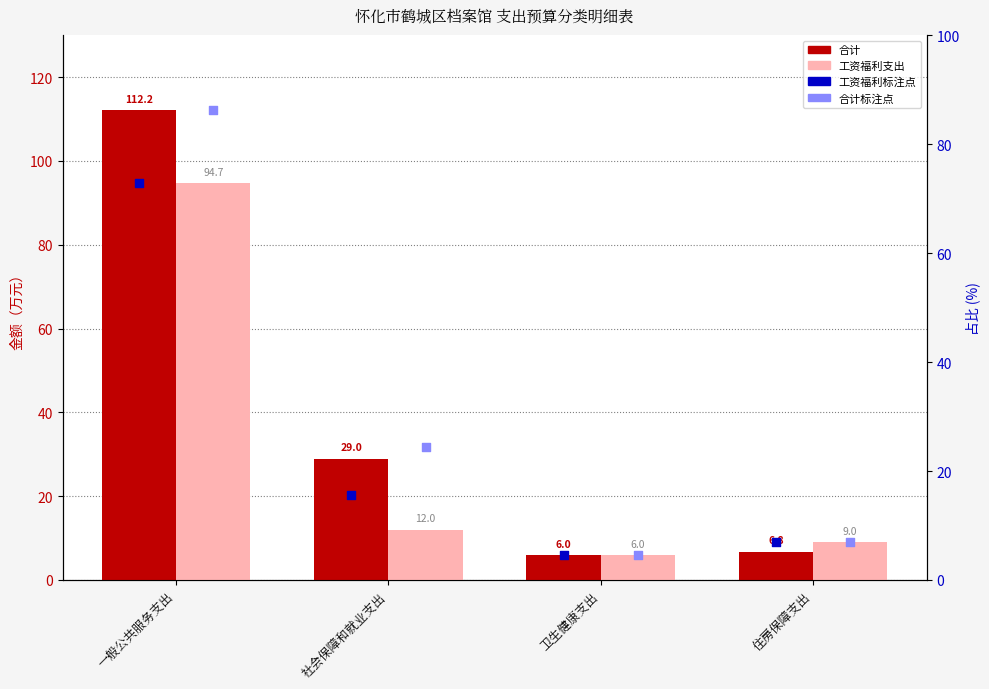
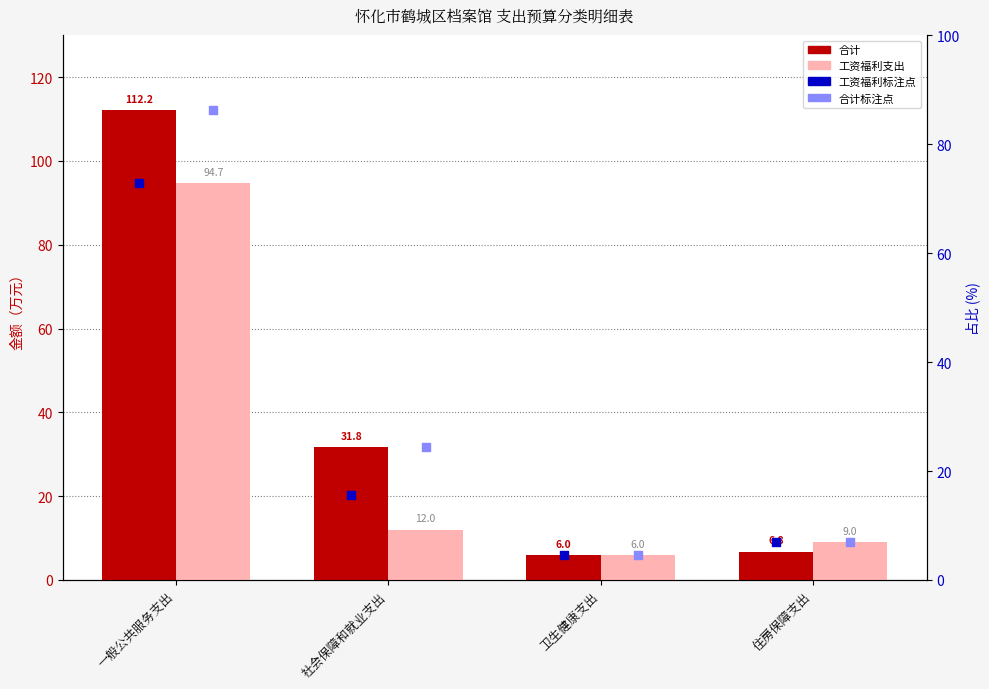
  {
    "合计": {
      "一般公共服务支出": 112.2,
-     "社会保障和就业支出": 29.0,
+     "社会保障和就业支出": 31.8,
      "卫生健康支出": 6.0
    },
    "工资福利支出": {
      "一般公共服务支出": 94.7,
      "社会保障和就业支出": 12.0,
      "卫生健康支出": 6.0,
      "住房保障支出": 9.0
    }
  }
